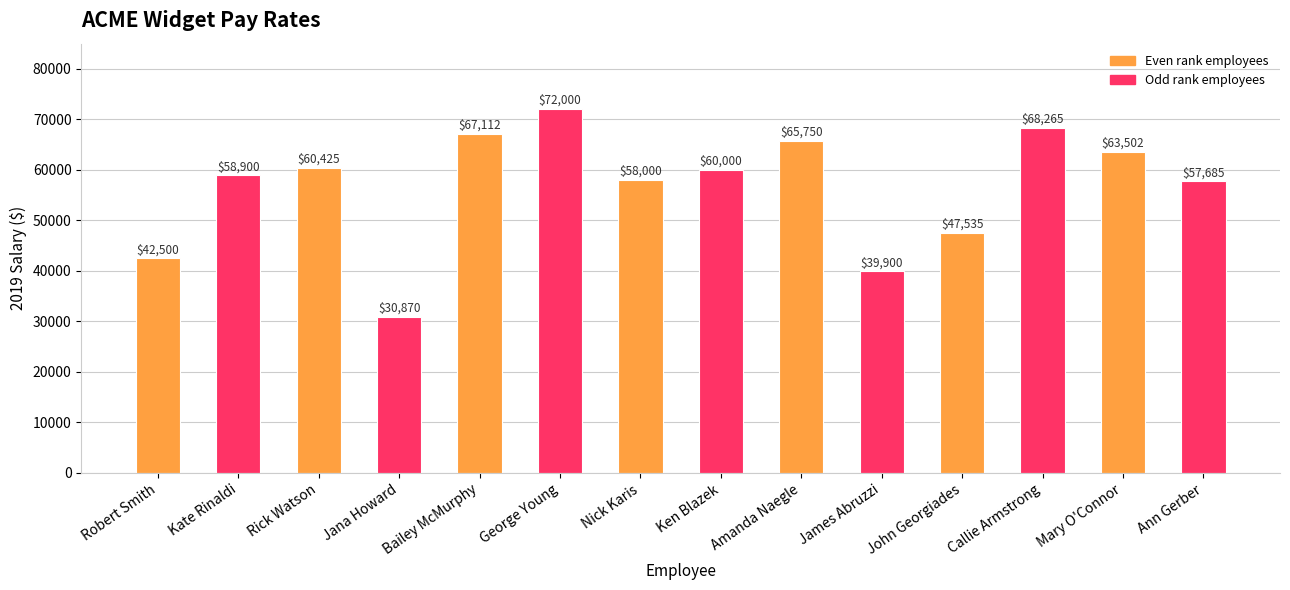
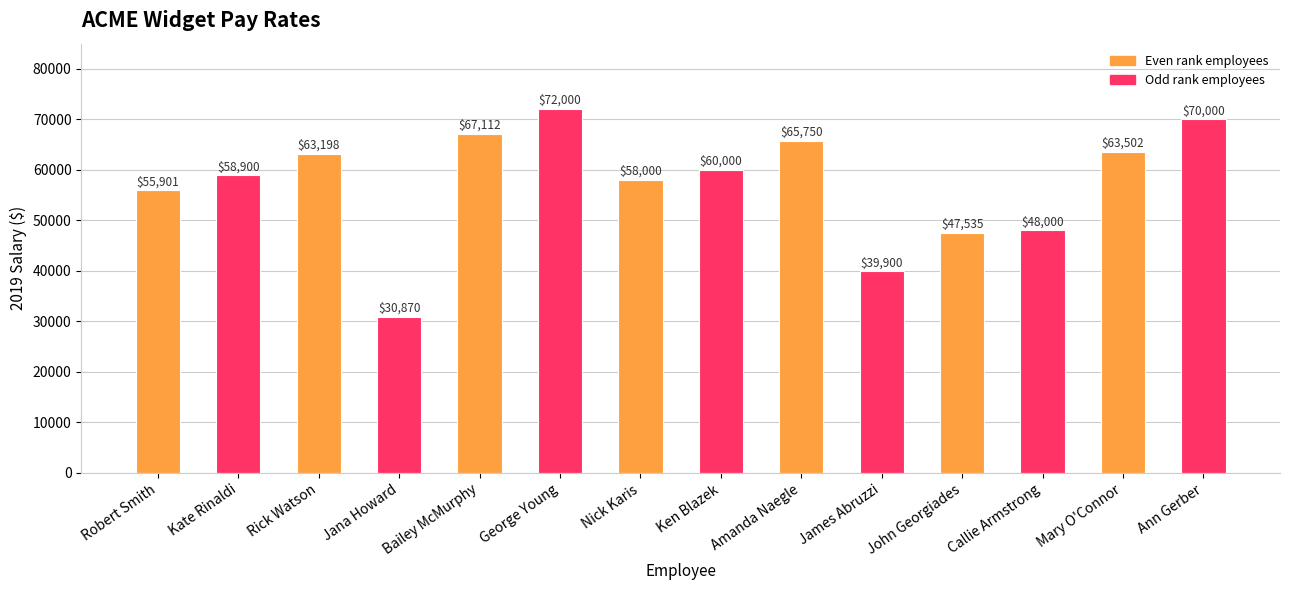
  {
-   "Robert Smith": "$42,500",
+   "Robert Smith": "$55,901",
    "Kate Rinaldi": "$58,900",
-   "Rick Watson": "$60,425",
+   "Rick Watson": "$63,198",
    "Jana Howard": "$30,870",
    "Bailey McMurphy": "$67,112",
    "George Young": "$72,000",
    "Nick Karis": "$58,000",
    "Ken Blazek": "$60,000",
    "Amanda Naegle": "$65,750",
    "James Abruzzi": "$39,900",
    "John Georgiades": "$47,535",
-   "Callie Armstrong": "$68,265",
+   "Callie Armstrong": "$48,000",
    "Mary O'Connor": "$63,502",
-   "Ann Gerber": "$57,685"
+   "Ann Gerber": "$70,000"
  }
